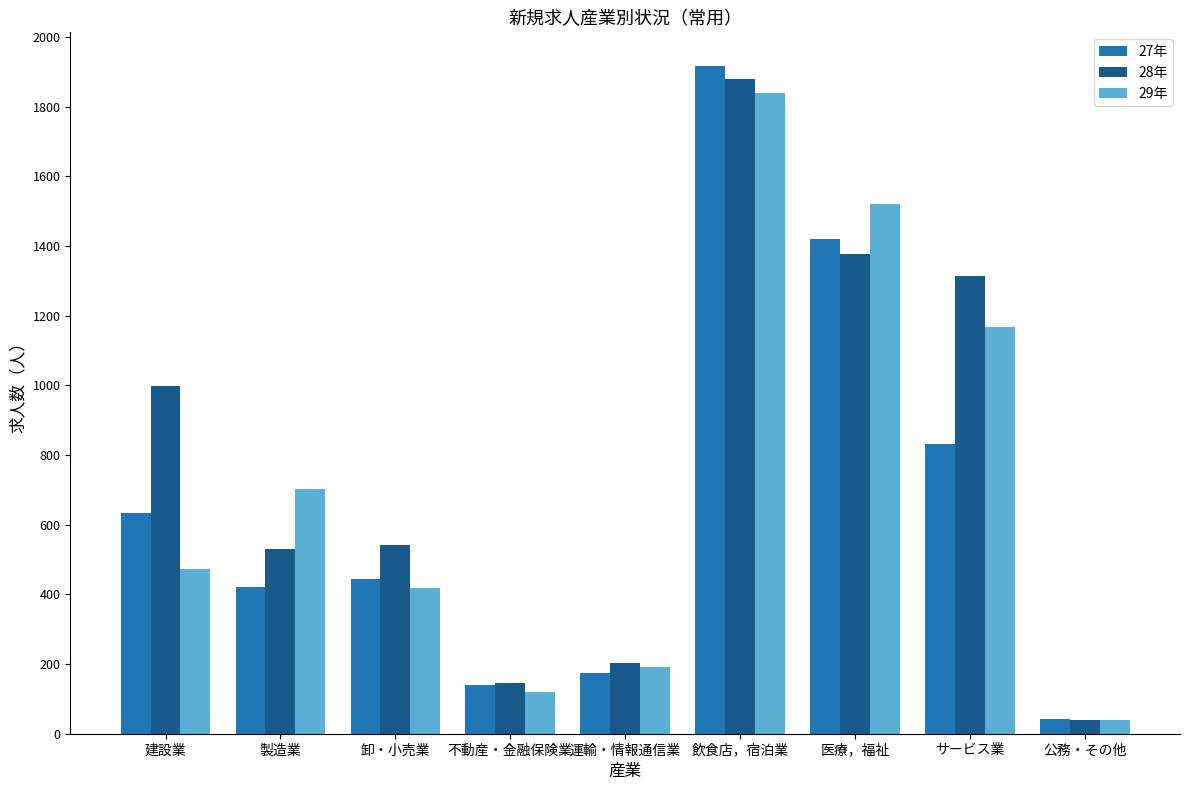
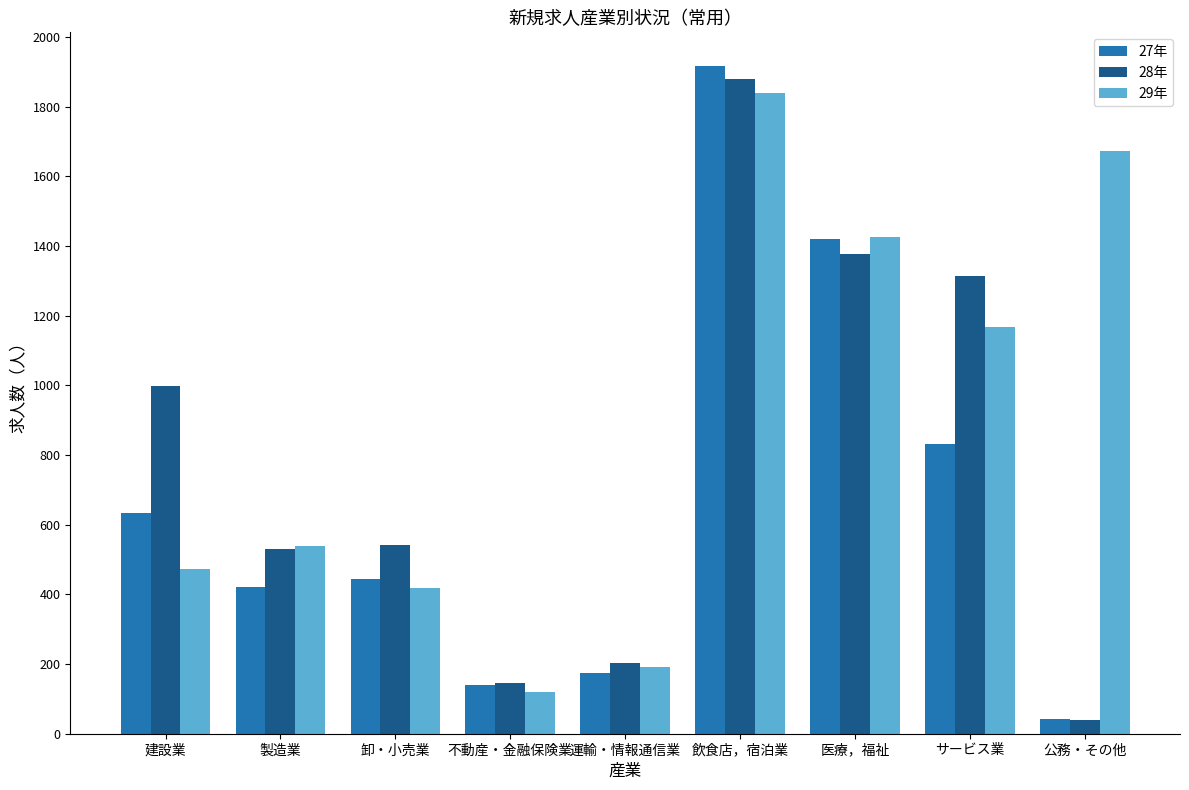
  {
    "29年": {
      "建設業": 470,
-     "製造業": 700,
+     "製造業": 540,
      "卸・小売業": 420,
      "不動産・金融保険業": 120,
      "運輸・情報通信業": 190,
      "飲食店，宿泊業": 1840,
-     "医療，福祉": 1520,
+     "医療，福祉": 1430,
      "サービス業": 1170,
-     "公務・その他": 40
+     "公務・その他": 1670
    }
  }
